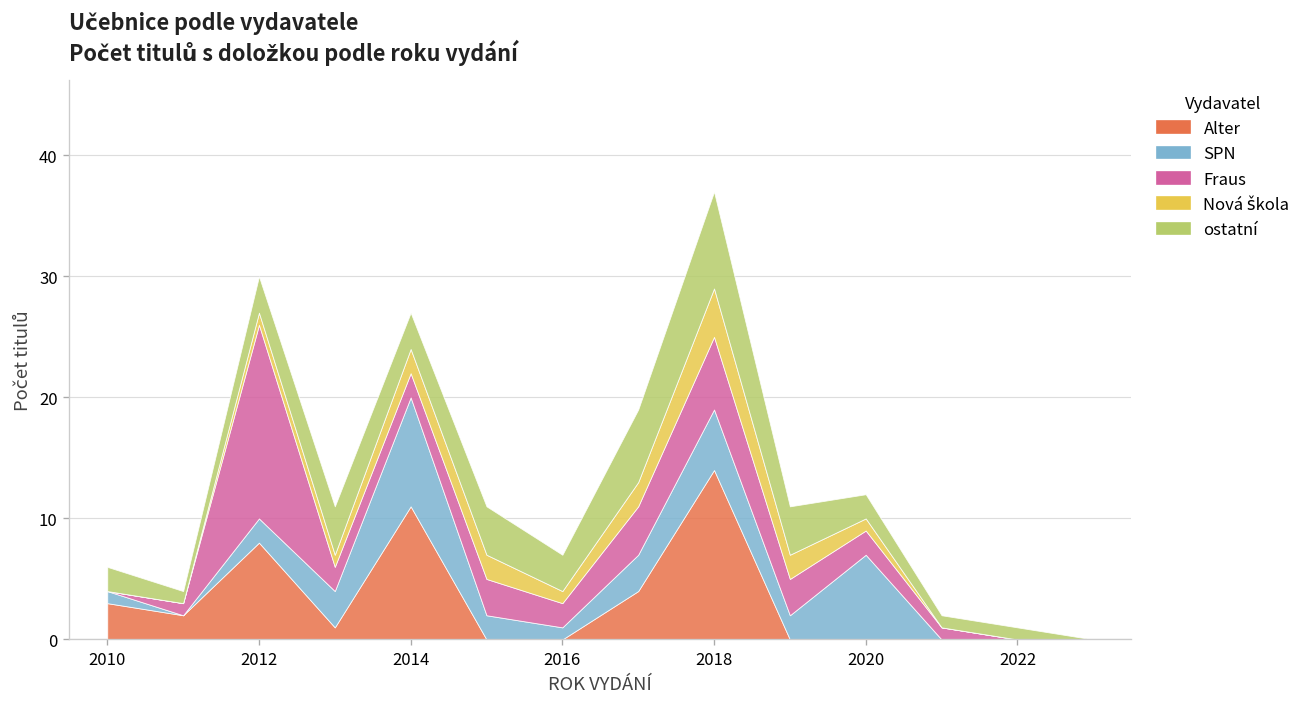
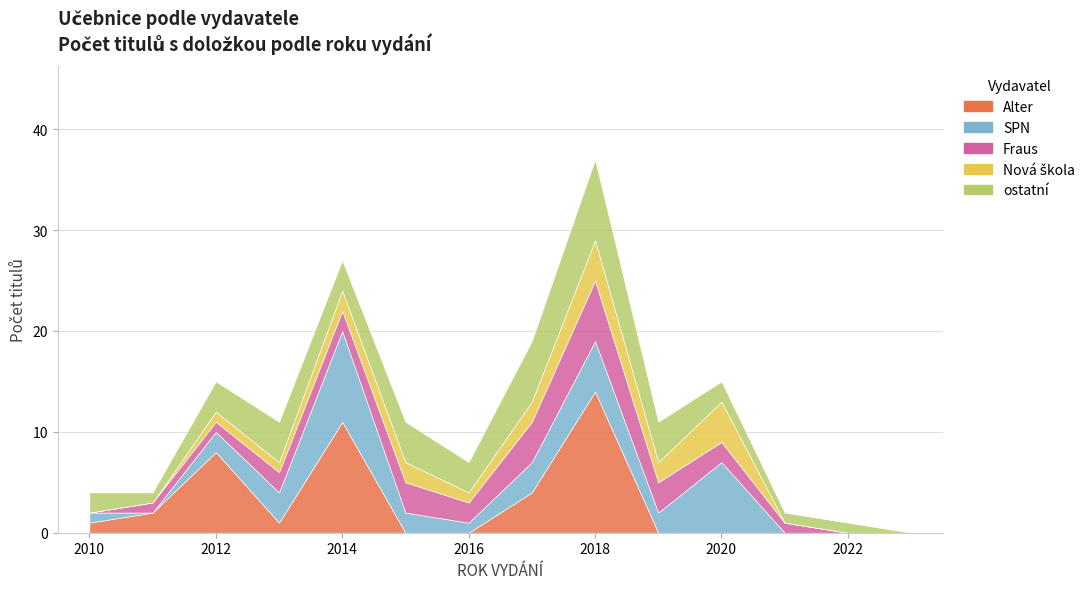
  {
    "Alter": {
-     "2010": 3,
+     "2010": 1,
      "2012": 8,
      "2014": 11,
      "2016": 0,
      "2018": 14,
      "2020": 0
    },
    "SPN": {
      "2012": 2,
      "2014": 9,
      "2016": 1,
      "2018": 5,
      "2020": 7
    },
    "Fraus": {
-     "2012": 16,
+     "2012": 1,
      "2014": 2,
      "2016": 2,
      "2018": 6,
      "2020": 2
    },
    "Nová škola": {
      "2012": 1,
      "2014": 2,
      "2016": 1,
      "2018": 4,
-     "2020": 1
+     "2020": 4
    },
    "ostatní": {
      "2010": 2,
      "2012": 3,
      "2014": 3,
      "2016": 3,
      "2018": 8,
      "2020": 2,
      "2022": 1
    }
  }
